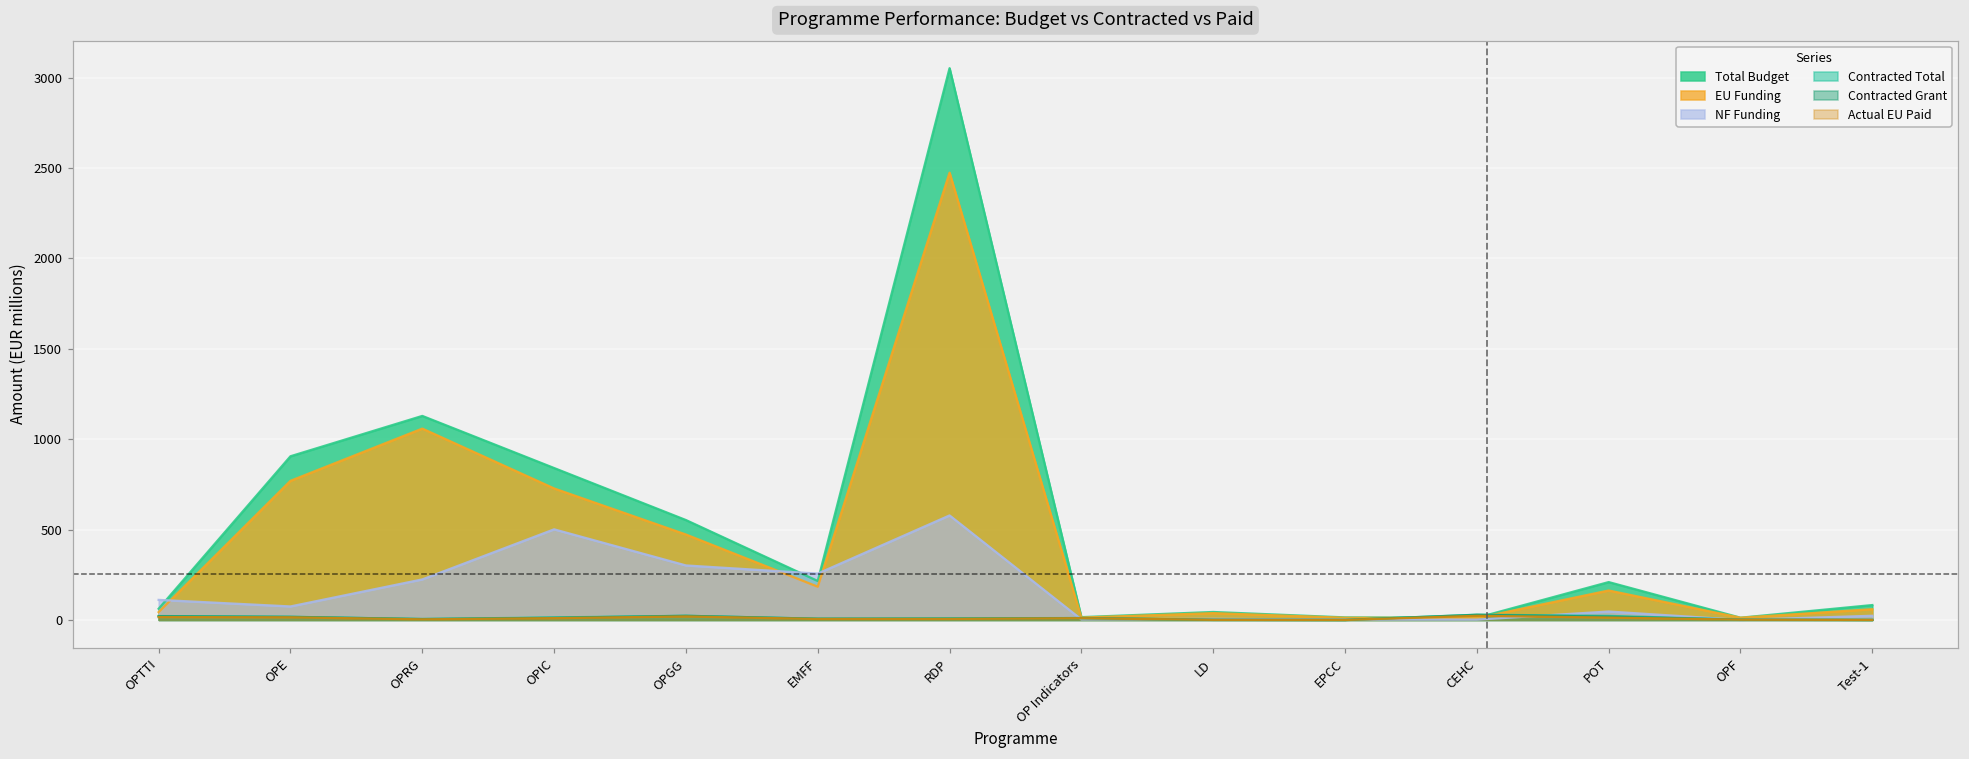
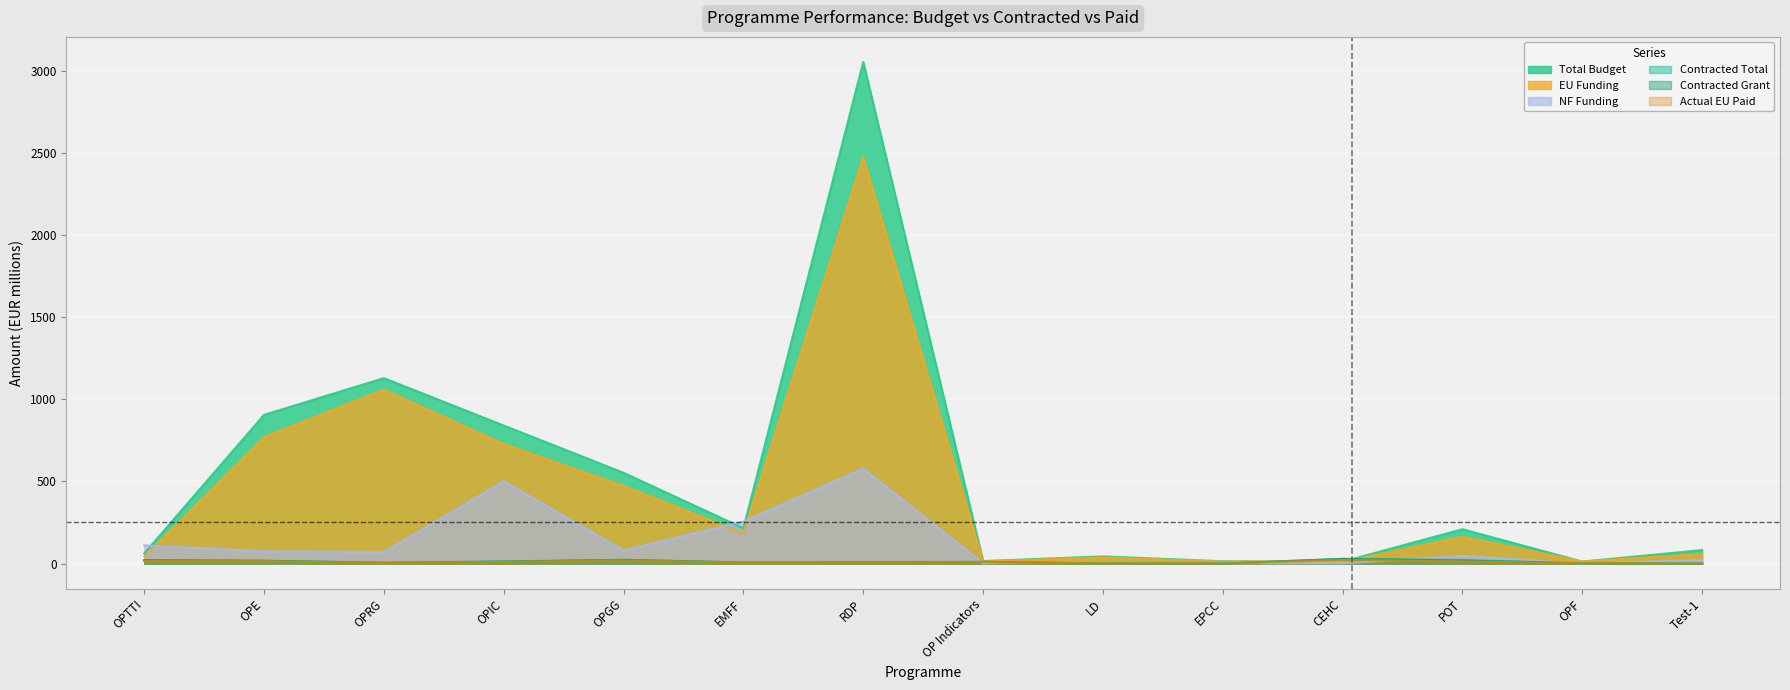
  {
    "NF Funding": {
      "OPTTI": 110,
      "OPE": 70,
-     "OPRG": 220,
+     "OPRG": 70,
      "OPIC": 500,
-     "OPGG": 300,
+     "OPGG": 80,
      "EMFF": 260,
      "RDP": 580,
      "POT": 50,
      "Test-1": 20
    }
  }
